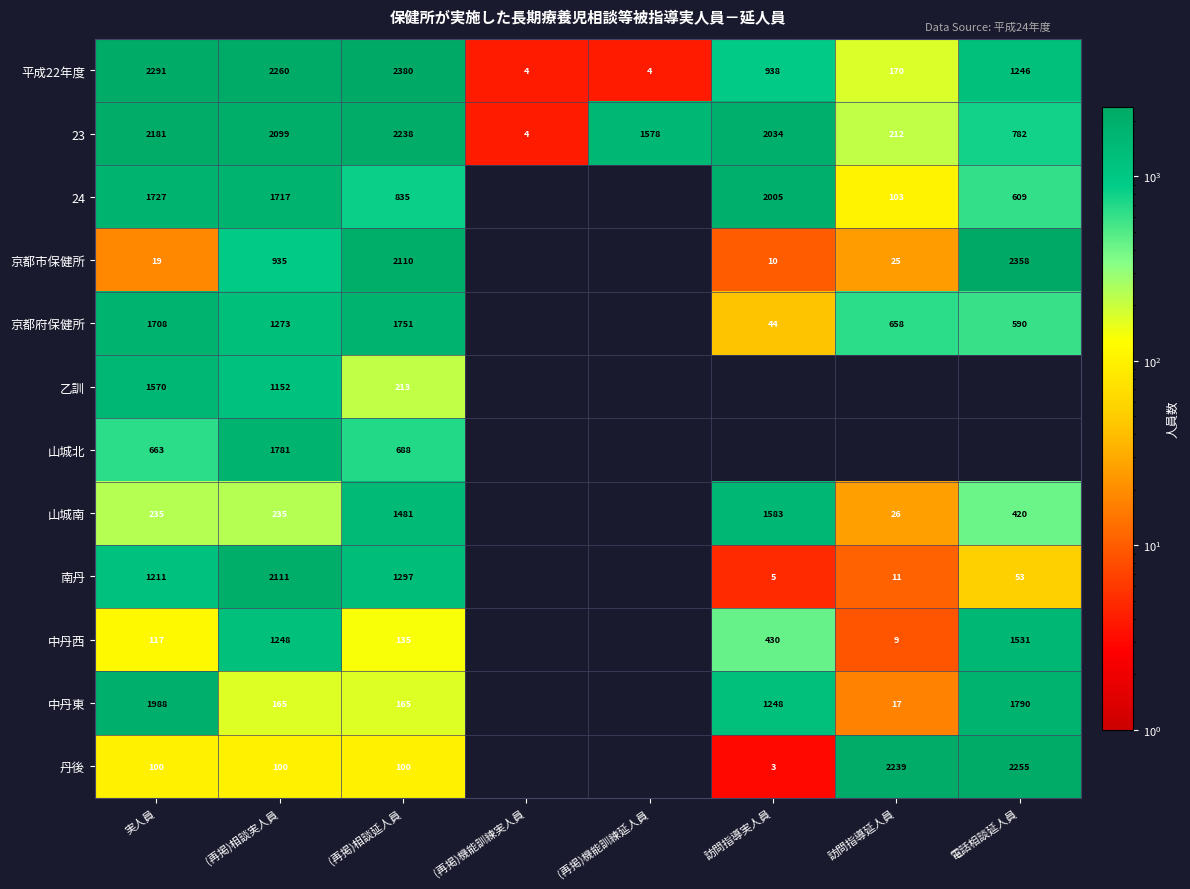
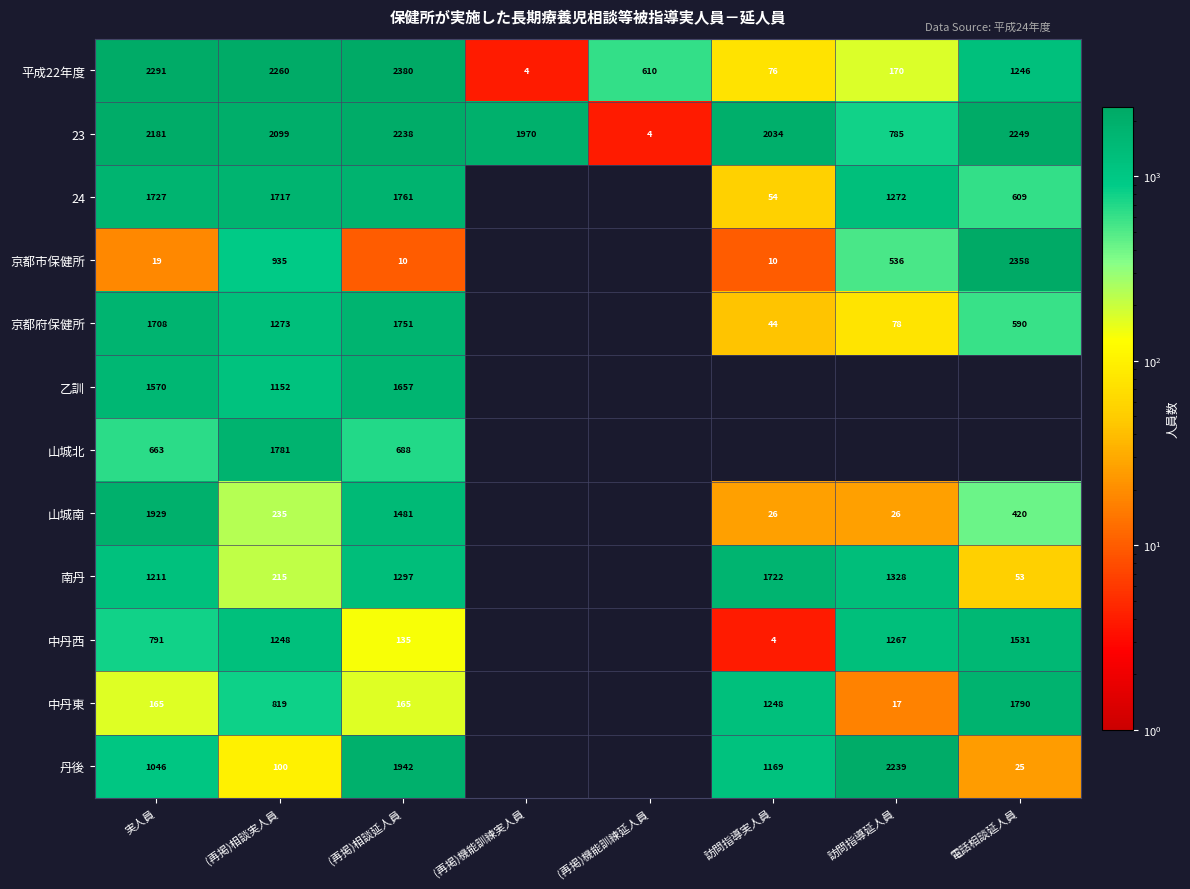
  {
    "平成22年度": {
      "実人員": 2291,
      "(再掲)相談実人員": 2260,
      "(再掲)相談延人員": 2380,
      "(再掲)機能訓練実人員": 4,
-     "(再掲)機能訓練延人員": 4,
-     "訪問指導実人員": 938,
+     "(再掲)機能訓練延人員": 610,
+     "訪問指導実人員": 76,
      "訪問指導延人員": 170,
      "電話相談延人員": 1246
    },
    "23": {
      "実人員": 2181,
      "(再掲)相談実人員": 2099,
      "(再掲)相談延人員": 2238,
-     "(再掲)機能訓練実人員": 4,
-     "(再掲)機能訓練延人員": 1578,
+     "(再掲)機能訓練実人員": 1970,
+     "(再掲)機能訓練延人員": 4,
      "訪問指導実人員": 2034,
-     "訪問指導延人員": 212,
-     "電話相談延人員": 782
+     "訪問指導延人員": 785,
+     "電話相談延人員": 2249
    },
    "24": {
      "実人員": 1727,
      "(再掲)相談実人員": 1717,
-     "(再掲)相談延人員": 835,
-     "訪問指導実人員": 2005,
-     "訪問指導延人員": 103,
+     "(再掲)相談延人員": 1761,
+     "訪問指導実人員": 54,
+     "訪問指導延人員": 1272,
      "電話相談延人員": 609
    },
    "京都市保健所": {
      "実人員": 19,
      "(再掲)相談実人員": 935,
-     "(再掲)相談延人員": 2110,
+     "(再掲)相談延人員": 10,
      "訪問指導実人員": 10,
-     "訪問指導延人員": 25,
+     "訪問指導延人員": 536,
      "電話相談延人員": 2358
    },
    "京都府保健所": {
      "実人員": 1708,
      "(再掲)相談実人員": 1273,
      "(再掲)相談延人員": 1751,
      "訪問指導実人員": 44,
-     "訪問指導延人員": 658,
+     "訪問指導延人員": 78,
      "電話相談延人員": 590
    },
    "乙訓": {
      "実人員": 1570,
      "(再掲)相談実人員": 1152,
-     "(再掲)相談延人員": 213
+     "(再掲)相談延人員": 1657
    },
    "山城北": {
      "実人員": 663,
      "(再掲)相談実人員": 1781,
      "(再掲)相談延人員": 688
    },
    "山城南": {
-     "実人員": 235,
+     "実人員": 1929,
      "(再掲)相談実人員": 235,
      "(再掲)相談延人員": 1481,
-     "訪問指導実人員": 1583,
+     "訪問指導実人員": 26,
      "訪問指導延人員": 26,
      "電話相談延人員": 420
    },
    "南丹": {
      "実人員": 1211,
-     "(再掲)相談実人員": 2111,
+     "(再掲)相談実人員": 215,
      "(再掲)相談延人員": 1297,
-     "訪問指導実人員": 5,
-     "訪問指導延人員": 11,
+     "訪問指導実人員": 1722,
+     "訪問指導延人員": 1328,
      "電話相談延人員": 53
    },
    "中丹西": {
-     "実人員": 117,
+     "実人員": 791,
      "(再掲)相談実人員": 1248,
      "(再掲)相談延人員": 135,
-     "訪問指導実人員": 430,
-     "訪問指導延人員": 9,
+     "訪問指導実人員": 4,
+     "訪問指導延人員": 1267,
      "電話相談延人員": 1531
    },
    "中丹東": {
-     "実人員": 1988,
-     "(再掲)相談実人員": 165,
+     "実人員": 165,
+     "(再掲)相談実人員": 819,
      "(再掲)相談延人員": 165,
      "訪問指導実人員": 1248,
      "訪問指導延人員": 17,
      "電話相談延人員": 1790
    },
    "丹後": {
-     "実人員": 100,
+     "実人員": 1046,
      "(再掲)相談実人員": 100,
-     "(再掲)相談延人員": 100,
-     "訪問指導実人員": 3,
+     "(再掲)相談延人員": 1942,
+     "訪問指導実人員": 1169,
      "訪問指導延人員": 2239,
-     "電話相談延人員": 2255
+     "電話相談延人員": 25
    }
  }
